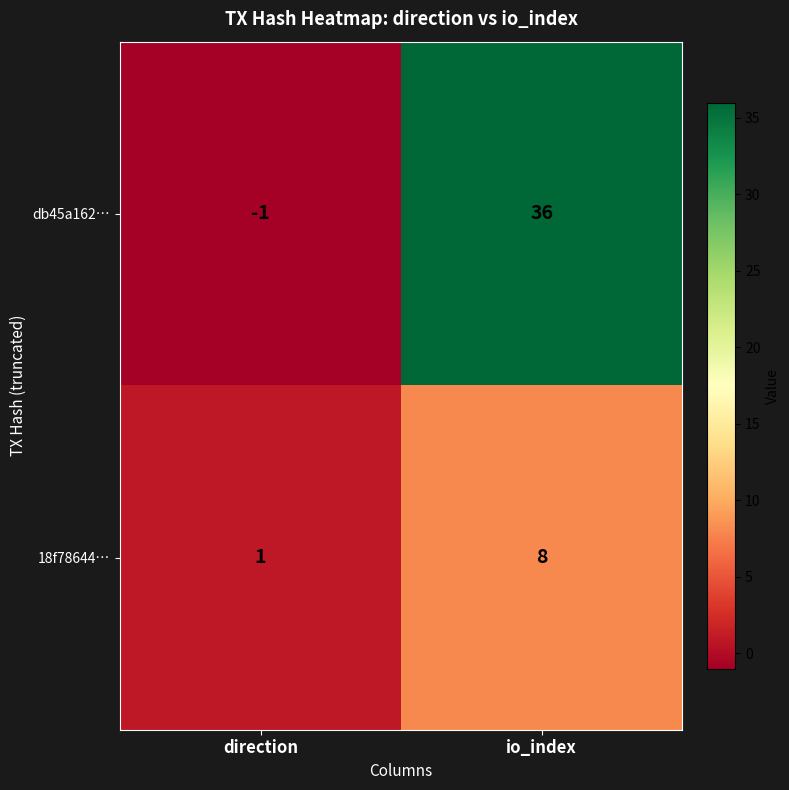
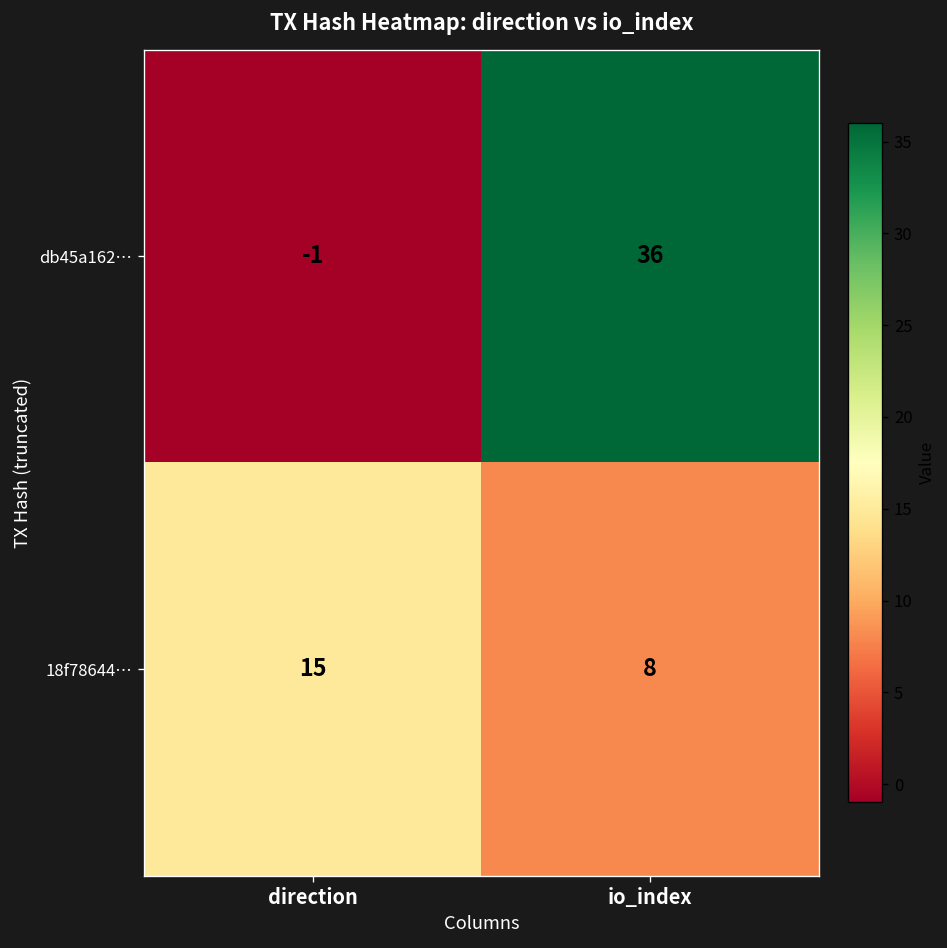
  {
    "db45a162…": {
      "direction": -1,
      "io_index": 36
    },
    "18f78644…": {
-     "direction": 1,
+     "direction": 15,
      "io_index": 8
    }
  }
